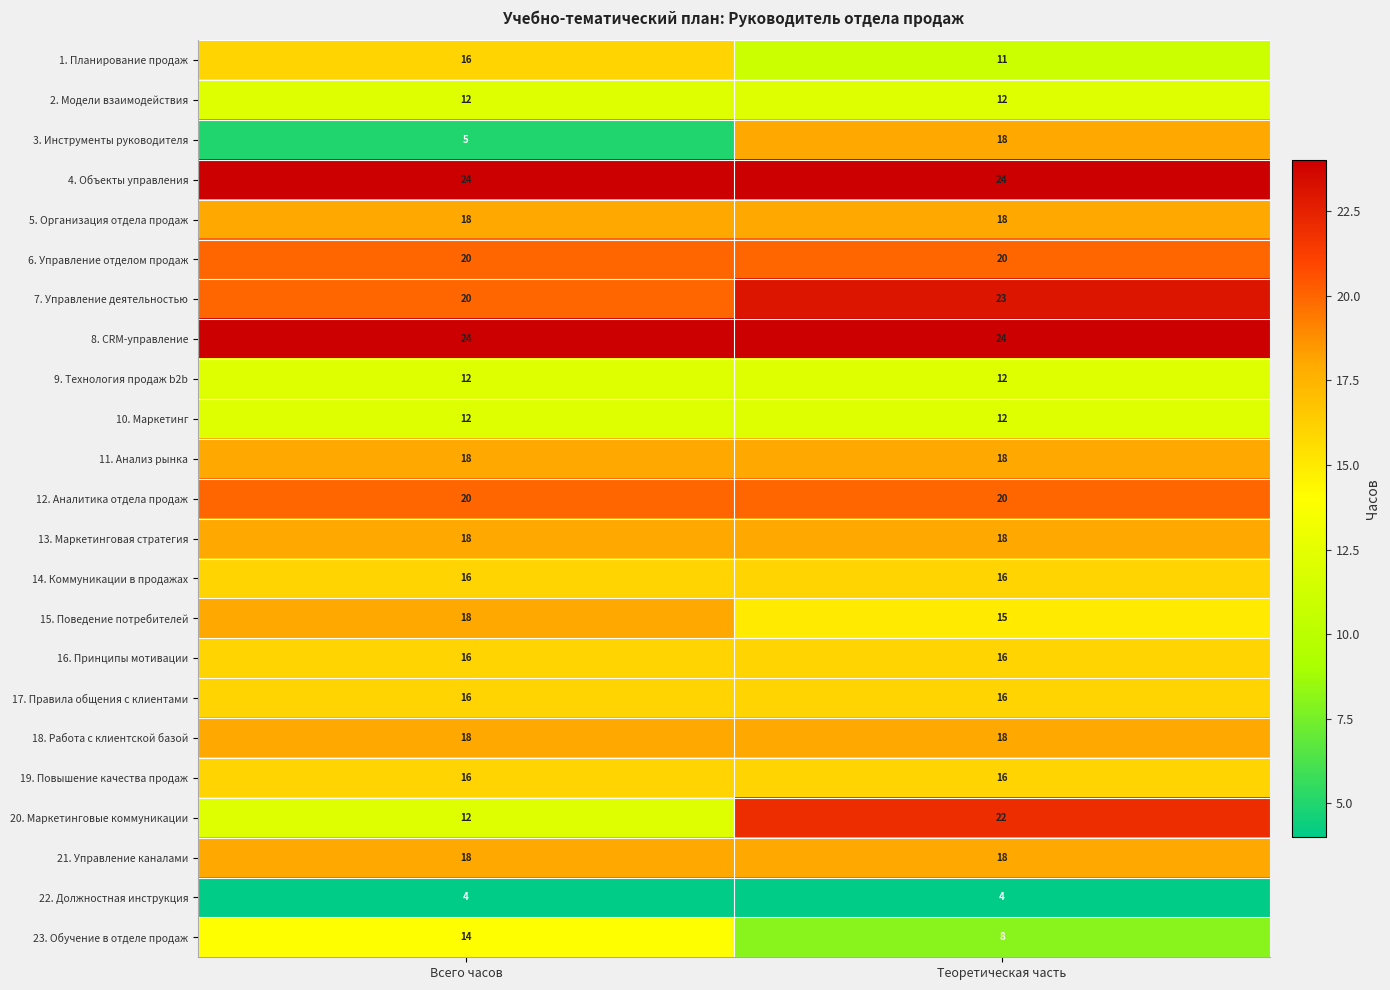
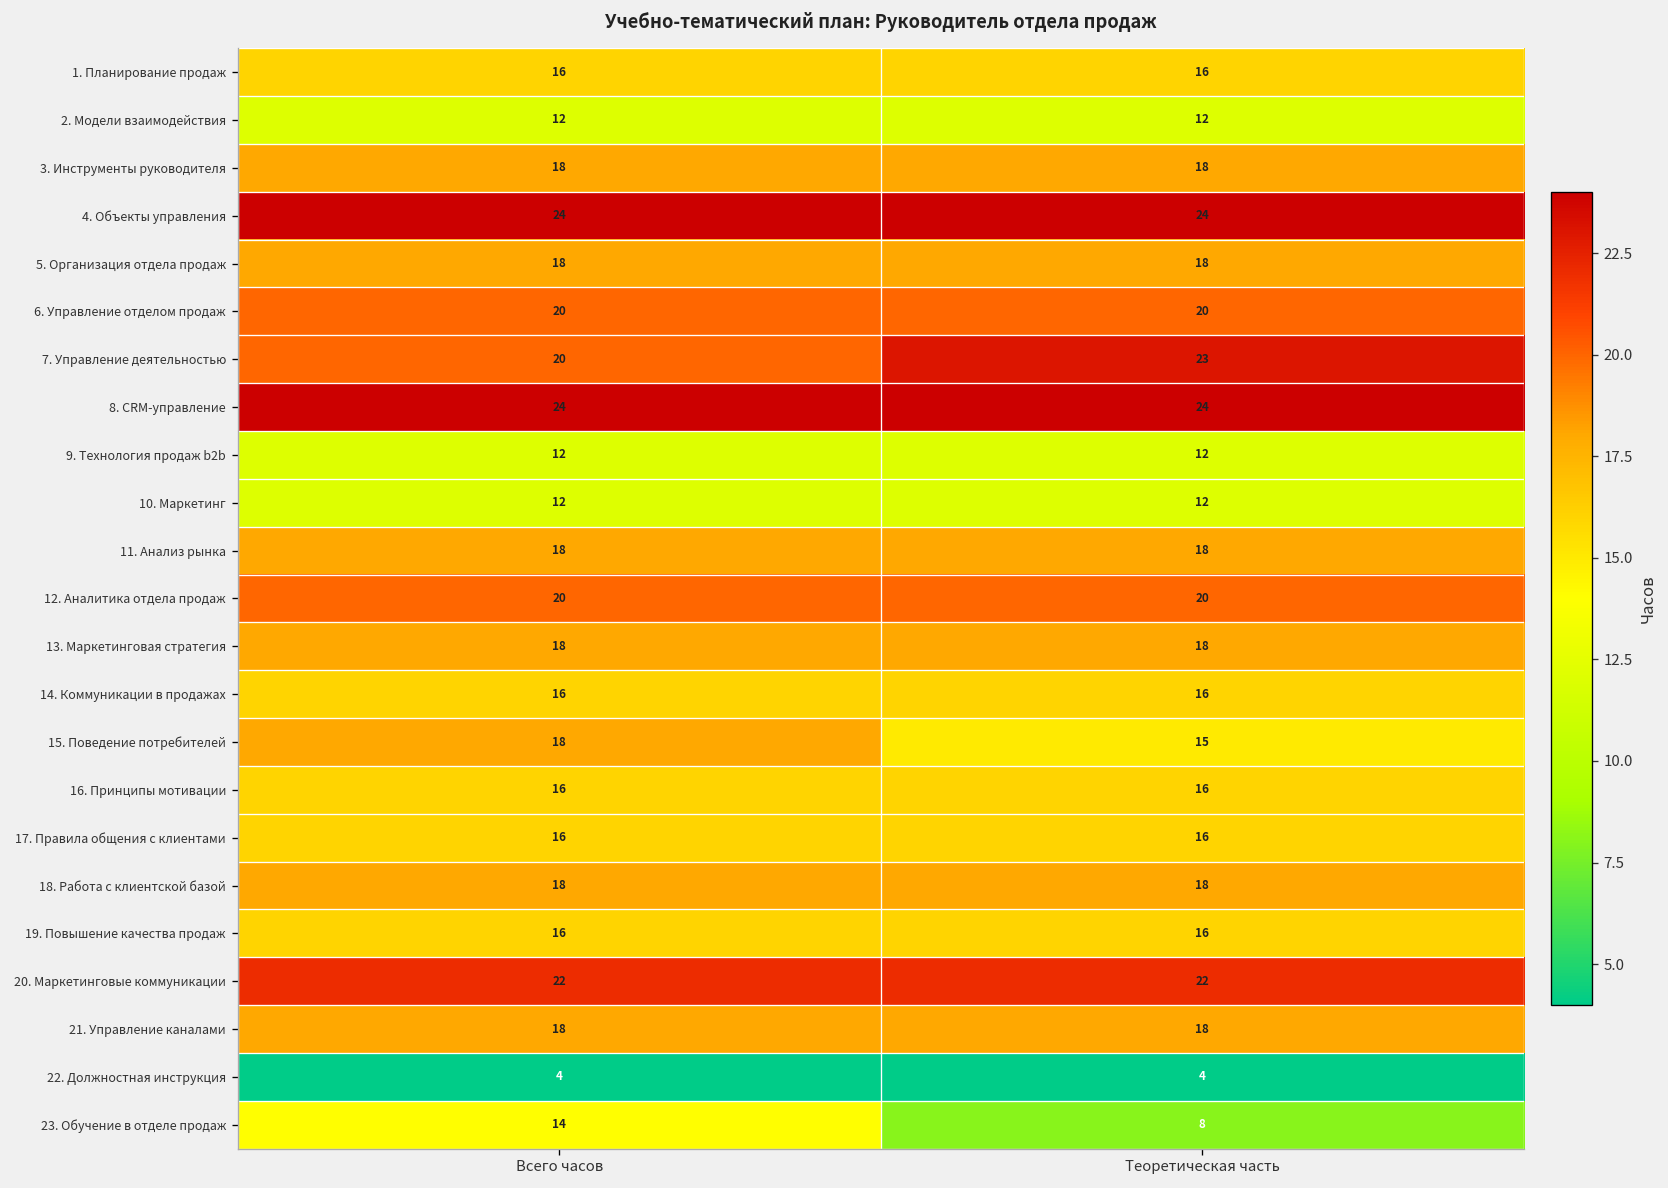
  {
    "1. Планирование продаж": {
      "Всего часов": 16,
-     "Теоретическая часть": 11
+     "Теоретическая часть": 16
    },
    "2. Модели взаимодействия": {
      "Всего часов": 12,
      "Теоретическая часть": 12
    },
    "3. Инструменты руководителя": {
-     "Всего часов": 5,
+     "Всего часов": 18,
      "Теоретическая часть": 18
    },
    "4. Объекты управления": {
      "Всего часов": 24,
      "Теоретическая часть": 24
    },
    "5. Организация отдела продаж": {
      "Всего часов": 18,
      "Теоретическая часть": 18
    },
    "6. Управление отделом продаж": {
      "Всего часов": 20,
      "Теоретическая часть": 20
    },
    "7. Управление деятельностью": {
      "Всего часов": 20,
      "Теоретическая часть": 23
    },
    "8. CRM-управление": {
      "Всего часов": 24,
      "Теоретическая часть": 24
    },
    "9. Технология продаж b2b": {
      "Всего часов": 12,
      "Теоретическая часть": 12
    },
    "10. Маркетинг": {
      "Всего часов": 12,
      "Теоретическая часть": 12
    },
    "11. Анализ рынка": {
      "Всего часов": 18,
      "Теоретическая часть": 18
    },
    "12. Аналитика отдела продаж": {
      "Всего часов": 20,
      "Теоретическая часть": 20
    },
    "13. Маркетинговая стратегия": {
      "Всего часов": 18,
      "Теоретическая часть": 18
    },
    "14. Коммуникации в продажах": {
      "Всего часов": 16,
      "Теоретическая часть": 16
    },
    "15. Поведение потребителей": {
      "Всего часов": 18,
      "Теоретическая часть": 15
    },
    "16. Принципы мотивации": {
      "Всего часов": 16,
      "Теоретическая часть": 16
    },
    "17. Правила общения с клиентами": {
      "Всего часов": 16,
      "Теоретическая часть": 16
    },
    "18. Работа с клиентской базой": {
      "Всего часов": 18,
      "Теоретическая часть": 18
    },
    "19. Повышение качества продаж": {
      "Всего часов": 16,
      "Теоретическая часть": 16
    },
    "20. Маркетинговые коммуникации": {
-     "Всего часов": 12,
+     "Всего часов": 22,
      "Теоретическая часть": 22
    },
    "21. Управление каналами": {
      "Всего часов": 18,
      "Теоретическая часть": 18
    },
    "22. Должностная инструкция": {
      "Всего часов": 4,
      "Теоретическая часть": 4
    },
    "23. Обучение в отделе продаж": {
      "Всего часов": 14,
      "Теоретическая часть": 8
    }
  }
